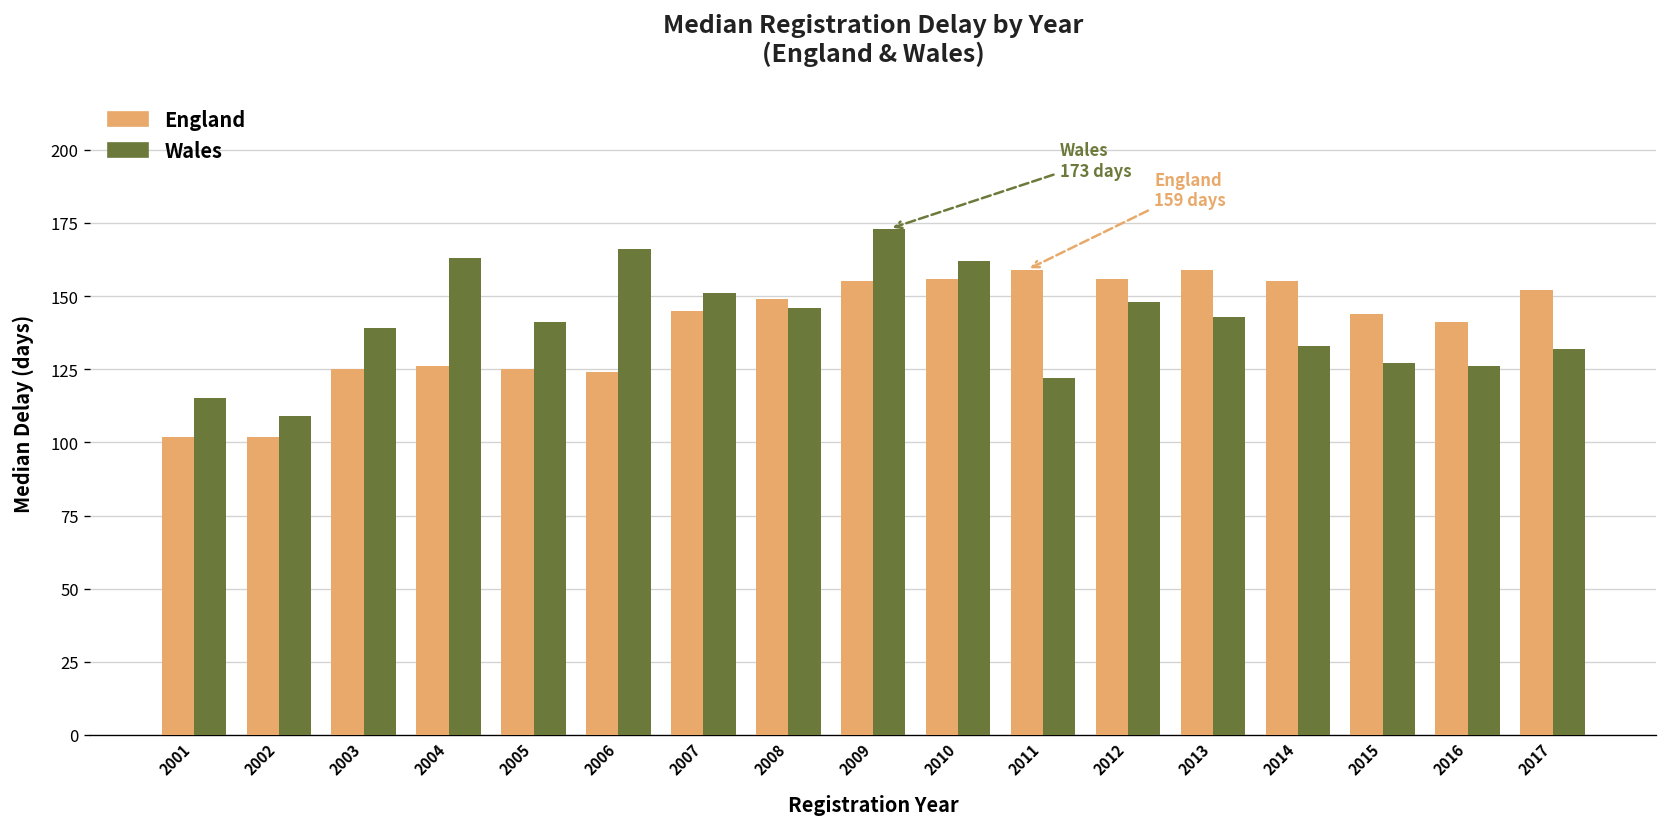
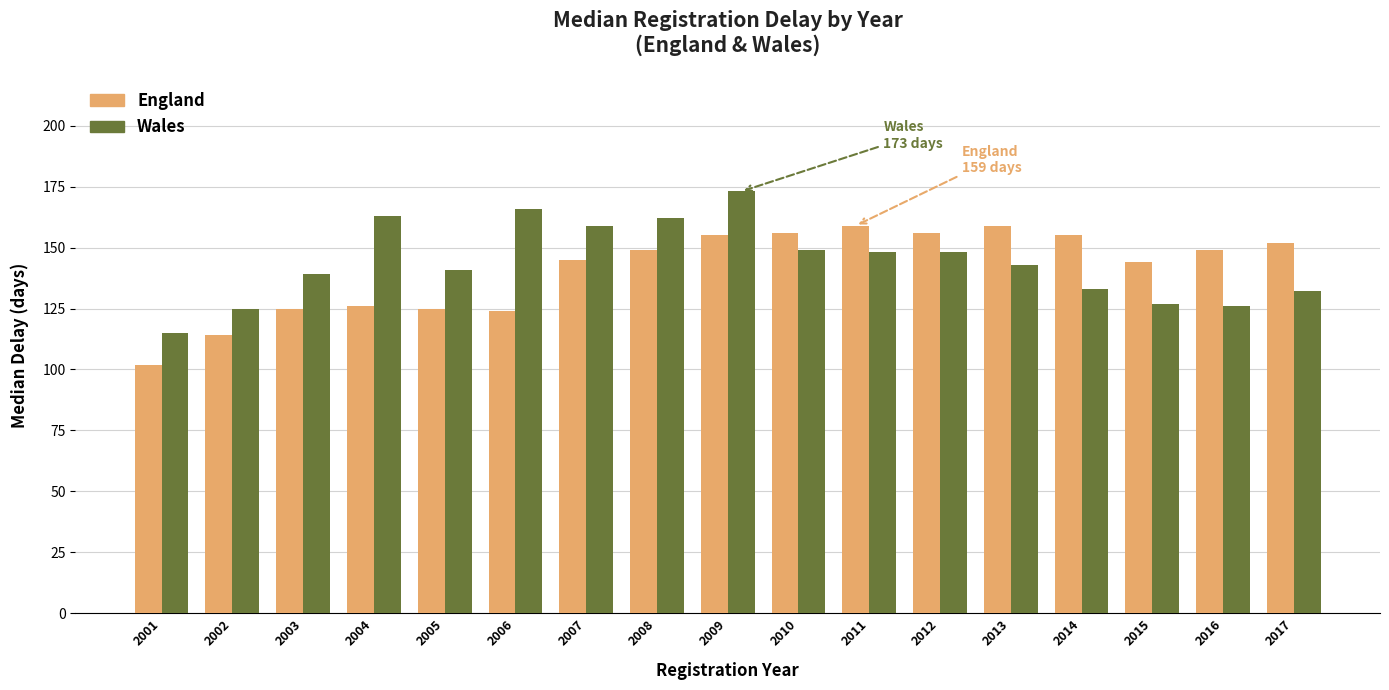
  {
    "England": {
      "2001": 102,
-     "2002": 102,
+     "2002": 114,
      "2003": 125,
      "2004": 126,
      "2005": 125,
      "2006": 124,
      "2007": 145,
      "2008": 149,
      "2009": 155,
      "2010": 156,
      "2011": 159,
      "2012": 156,
      "2014": 155,
      "2015": 144,
-     "2016": 141,
+     "2016": 149,
      "2017": 152
    },
    "Wales": {
      "2001": 115,
-     "2002": 109,
+     "2002": 125,
      "2003": 139,
      "2004": 163,
      "2005": 141,
      "2006": 166,
-     "2007": 151,
-     "2008": 146,
-     "2010": 162,
-     "2011": 122,
+     "2007": 159,
+     "2008": 162,
+     "2010": 149,
+     "2011": 148,
      "2012": 148,
      "2013": 143,
      "2014": 133,
      "2015": 127,
      "2016": 126,
      "2017": 132
    }
  }
